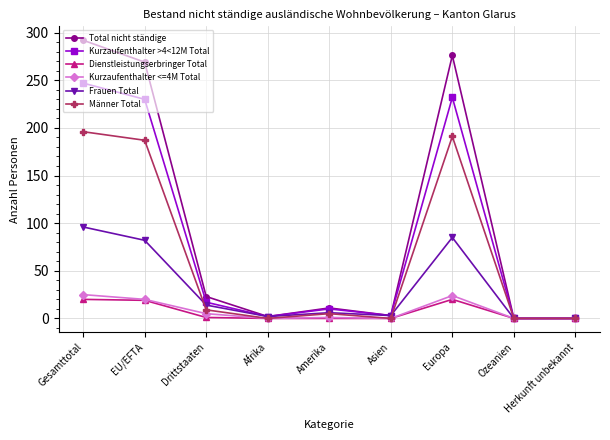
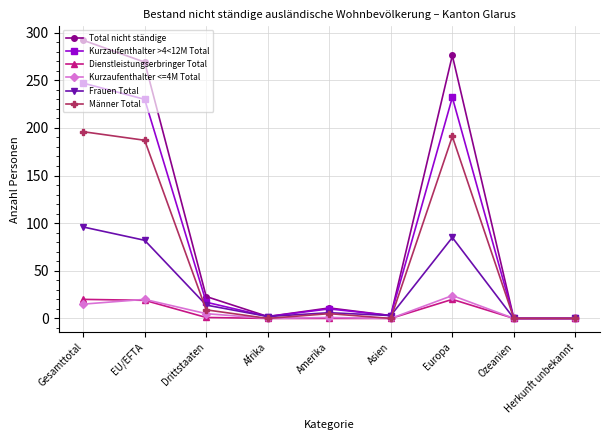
  {
    "Kurzaufenthalter <=4M Total": {
-     "Gesamttotal": 30,
+     "Gesamttotal": 20,
      "Drittstaaten": 10,
      "Europa": 20
    }
  }
